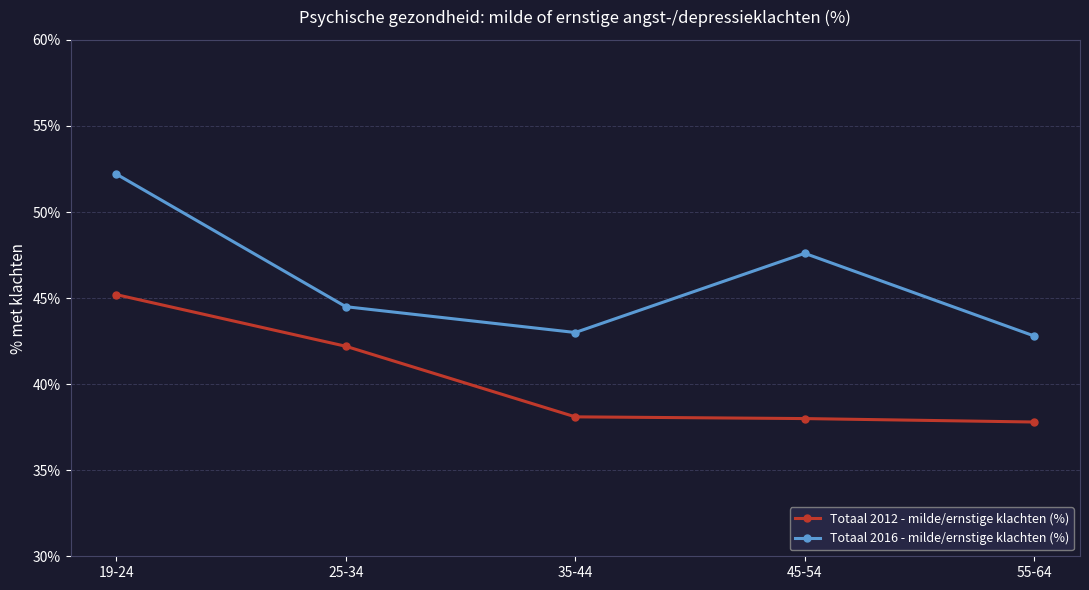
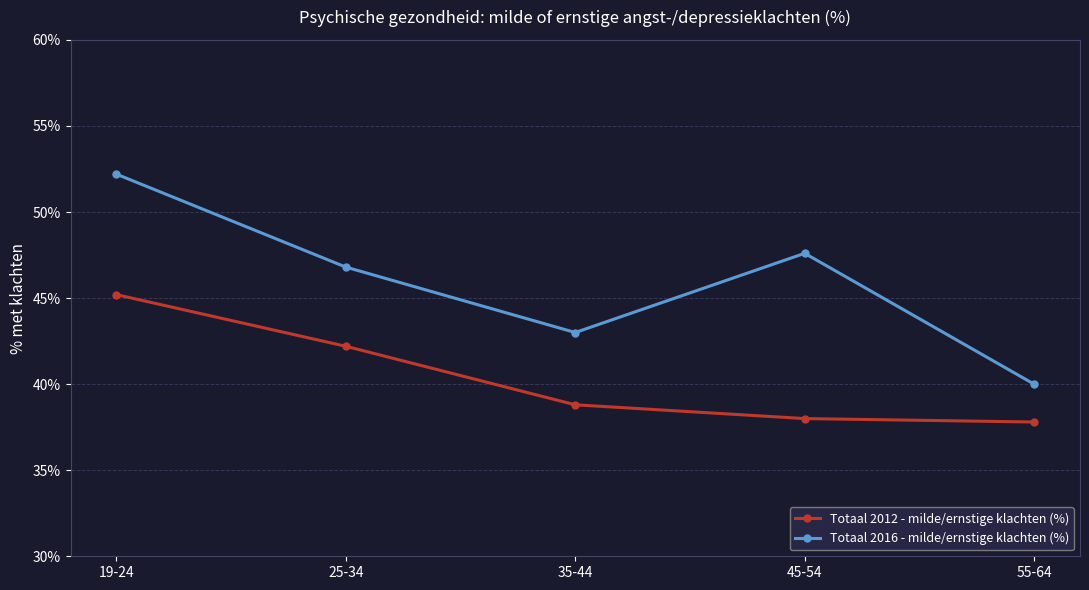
  {
    "Totaal 2012 - milde/ernstige klachten (%)": {
      "19-24": "45.2%",
      "25-34": "42.2%",
-     "35-44": "38.1%",
+     "35-44": "38.8%",
      "45-54": "38.0%",
      "55-64": "37.8%"
    },
    "Totaal 2016 - milde/ernstige klachten (%)": {
      "19-24": "52.2%",
-     "25-34": "44.5%",
+     "25-34": "46.8%",
      "35-44": "43.0%",
      "45-54": "47.6%",
-     "55-64": "42.8%"
+     "55-64": "40.0%"
    }
  }
